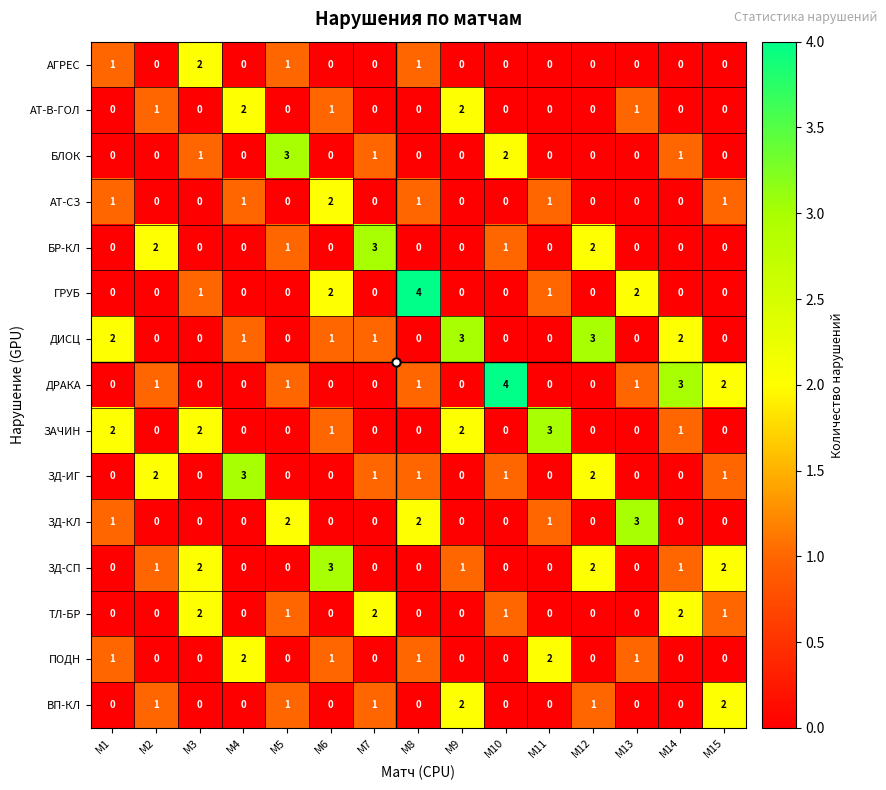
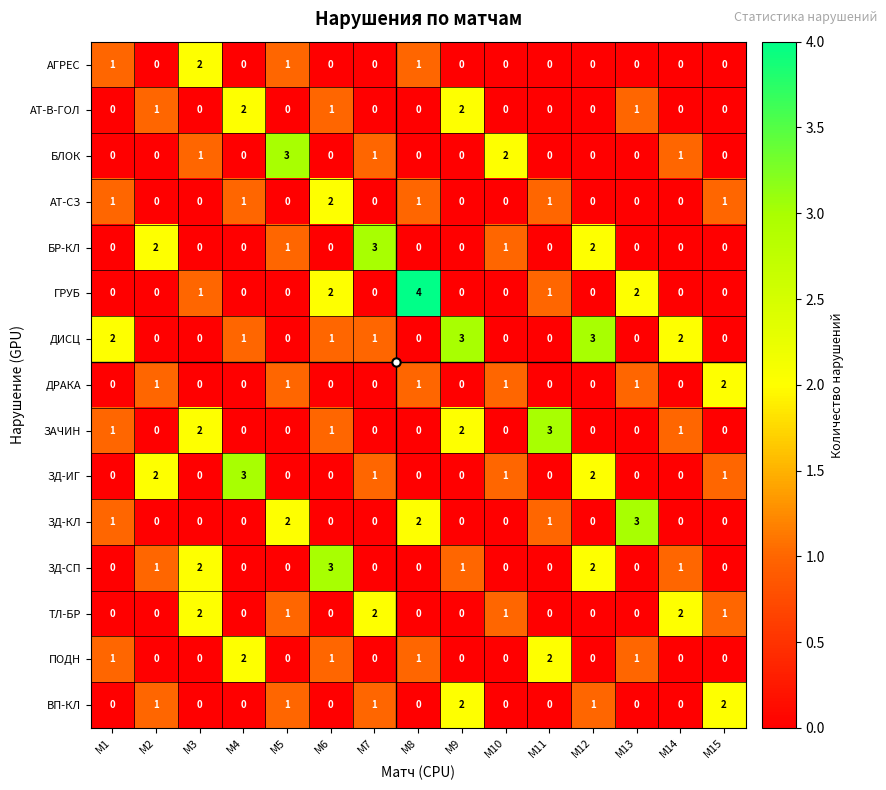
  {
    "ДРАКА": {
      "М1": 0,
      "М2": 1,
      "М3": 0,
      "М4": 0,
      "М5": 1,
      "М6": 0,
      "М7": 0,
      "М8": 1,
      "М9": 0,
-     "М10": 4,
+     "М10": 1,
      "М11": 0,
      "М12": 0,
      "М13": 1,
-     "М14": 3,
+     "М14": 0,
      "М15": 2
    },
    "ЗАЧИН": {
-     "М1": 2,
+     "М1": 1,
      "М2": 0,
      "М3": 2,
      "М4": 0,
      "М5": 0,
      "М6": 1,
      "М7": 0,
      "М8": 0,
      "М9": 2,
      "М10": 0,
      "М11": 3,
      "М12": 0,
      "М13": 0,
      "М14": 1,
      "М15": 0
    },
    "ЗД-ИГ": {
      "М1": 0,
      "М2": 2,
      "М3": 0,
      "М4": 3,
      "М5": 0,
      "М6": 0,
      "М7": 1,
-     "М8": 1,
+     "М8": 0,
      "М9": 0,
      "М10": 1,
      "М11": 0,
      "М12": 2,
      "М13": 0,
      "М14": 0,
      "М15": 1
    },
    "ЗД-СП": {
      "М1": 0,
      "М2": 1,
      "М3": 2,
      "М4": 0,
      "М5": 0,
      "М6": 3,
      "М7": 0,
      "М8": 0,
      "М9": 1,
      "М10": 0,
      "М11": 0,
      "М12": 2,
      "М13": 0,
      "М14": 1,
-     "М15": 2
+     "М15": 0
    }
  }
